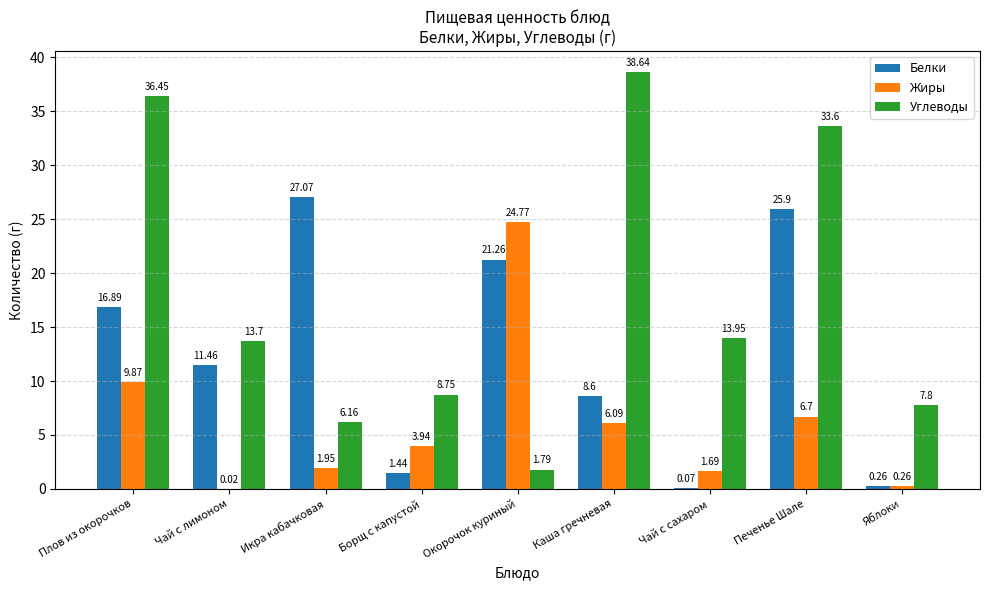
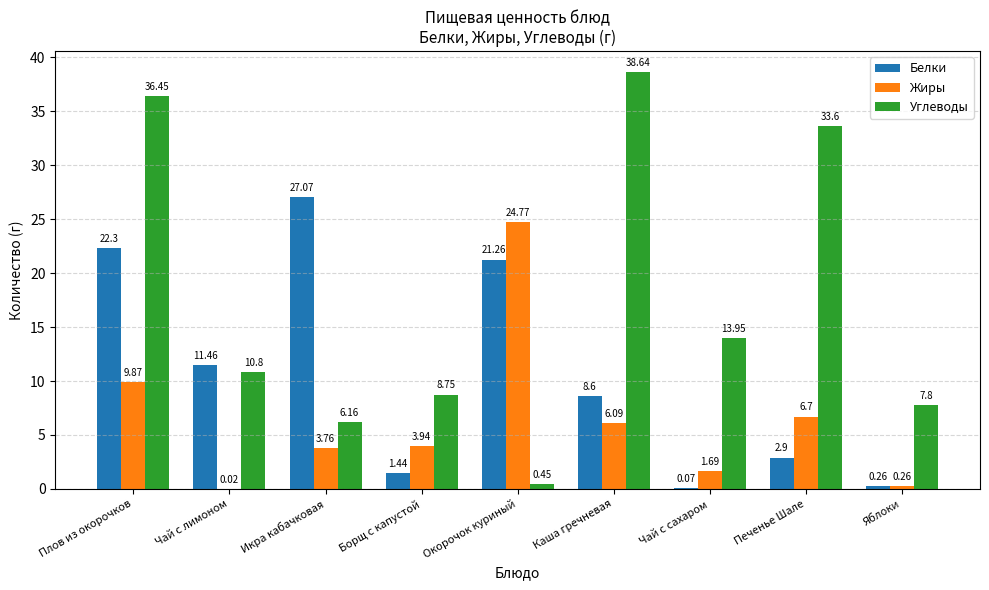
  {
    "Белки": {
-     "Плов из окорочков": 16.89,
+     "Плов из окорочков": 22.3,
      "Чай с лимоном": 11.46,
      "Икра кабачковая": 27.07,
      "Борщ с капустой": 1.44,
      "Окорочок куриный": 21.26,
      "Каша гречневая": 8.6,
      "Чай с сахаром": 0.07,
-     "Печенье Шале": 25.9,
+     "Печенье Шале": 2.9,
      "Яблоки": 0.26
    },
    "Жиры": {
      "Плов из окорочков": 9.87,
      "Чай с лимоном": 0.02,
-     "Икра кабачковая": 1.95,
+     "Икра кабачковая": 3.76,
      "Борщ с капустой": 3.94,
      "Окорочок куриный": 24.77,
      "Каша гречневая": 6.09,
      "Чай с сахаром": 1.69,
      "Печенье Шале": 6.7,
      "Яблоки": 0.26
    },
    "Углеводы": {
      "Плов из окорочков": 36.45,
-     "Чай с лимоном": 13.7,
+     "Чай с лимоном": 10.8,
      "Икра кабачковая": 6.16,
      "Борщ с капустой": 8.75,
-     "Окорочок куриный": 1.79,
+     "Окорочок куриный": 0.45,
      "Каша гречневая": 38.64,
      "Чай с сахаром": 13.95,
      "Печенье Шале": 33.6,
      "Яблоки": 7.8
    }
  }
